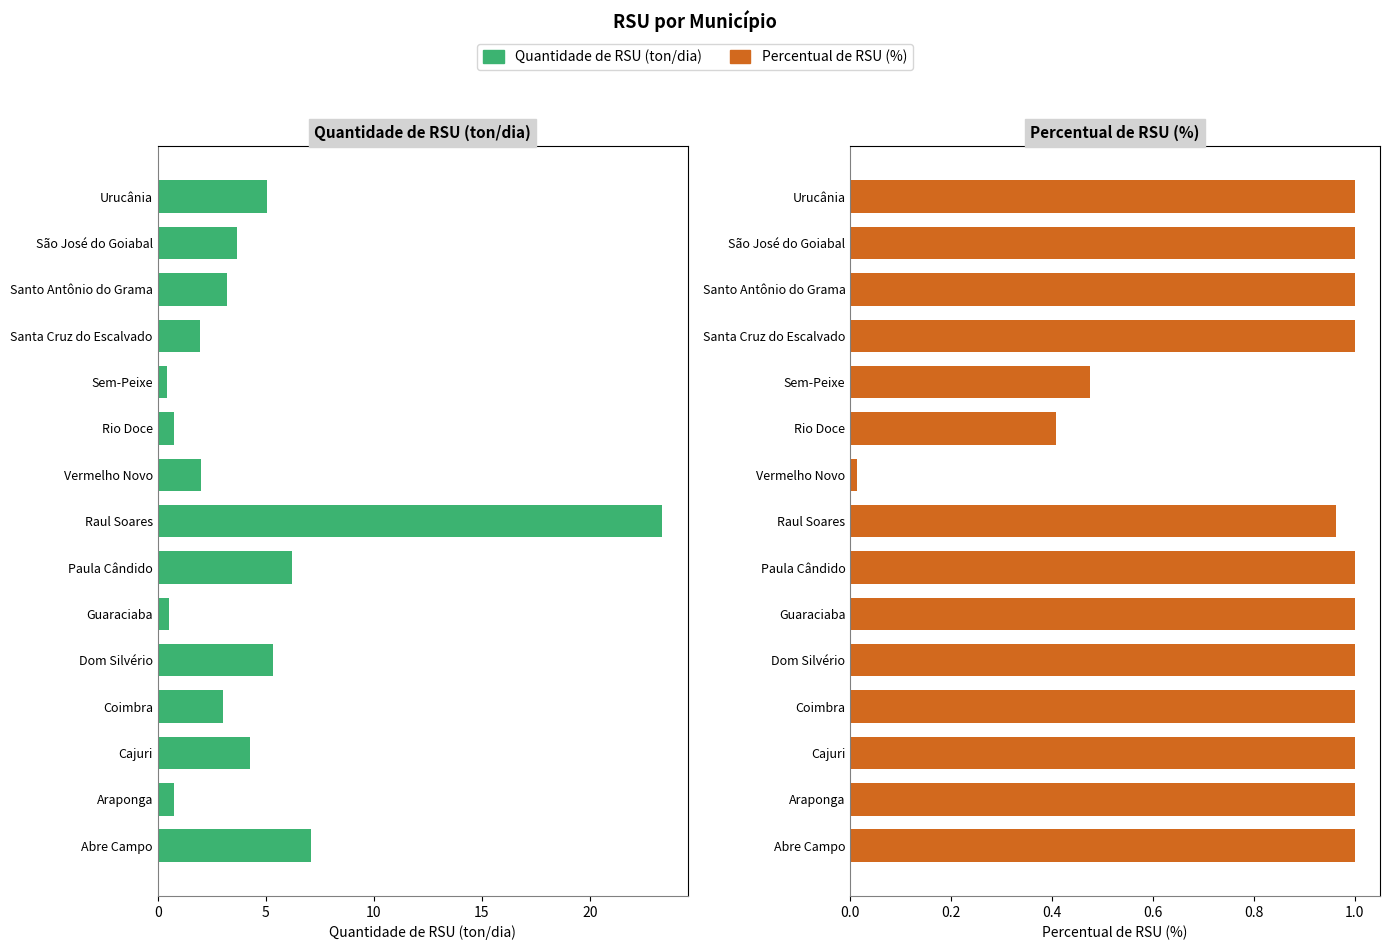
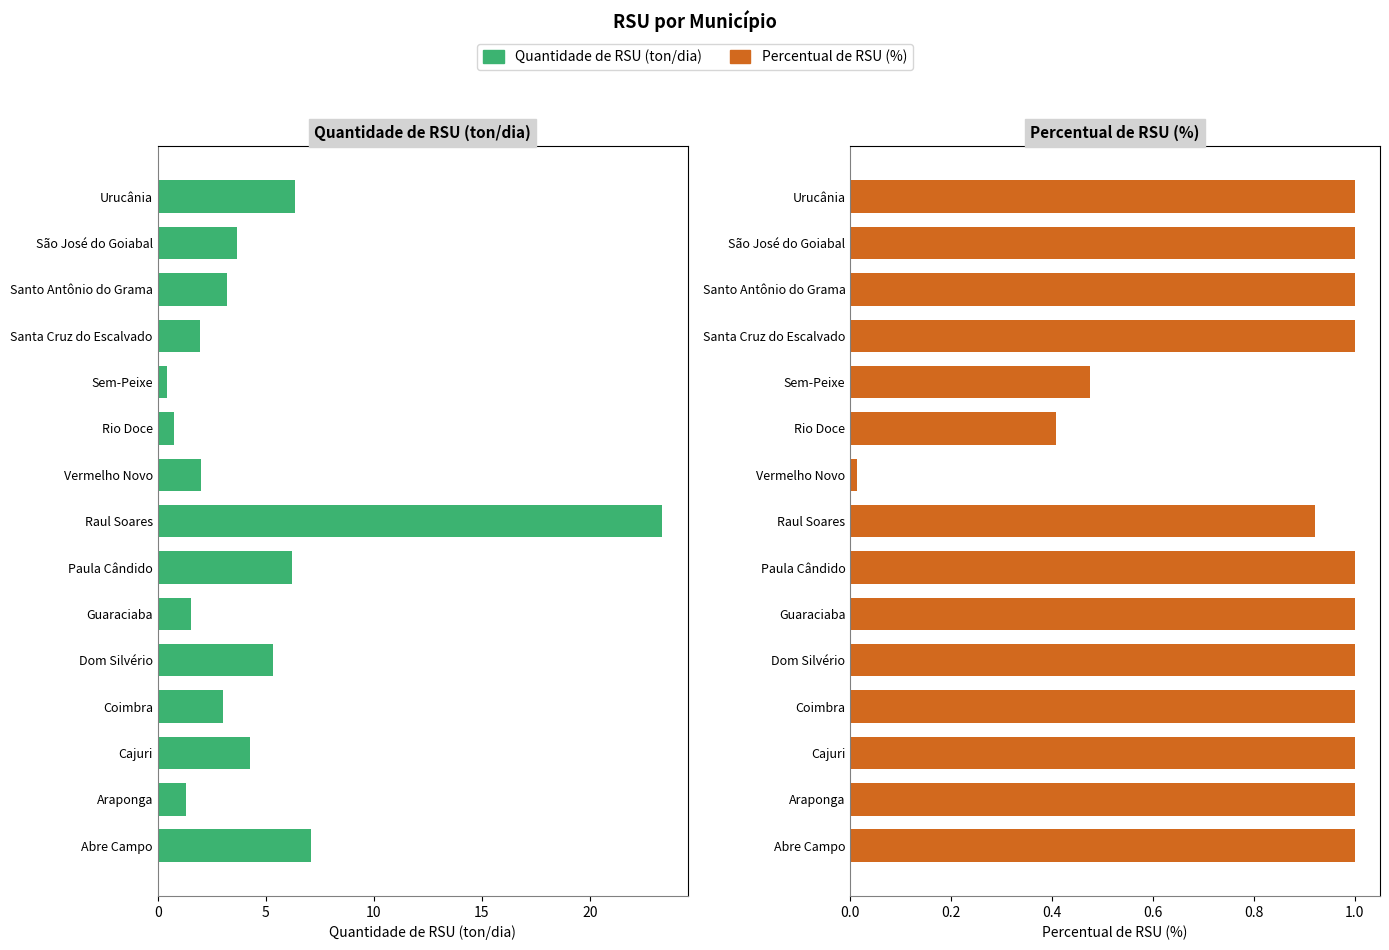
  {
    "Quantidade de RSU (ton/dia)": {
-     "Urucânia": 5.1,
+     "Urucânia": 6.4,
      "São José do Goiabal": 3.7,
      "Santo Antônio do Grama": 3.2,
      "Santa Cruz do Escalvado": 2.0,
      "Sem-Peixe": 0.4,
      "Rio Doce": 0.8,
      "Vermelho Novo": 2.0,
      "Raul Soares": 23.4,
      "Paula Cândido": 6.2,
-     "Guaraciaba": 0.5,
+     "Guaraciaba": 1.6,
      "Dom Silvério": 5.3,
      "Coimbra": 3.0,
      "Cajuri": 4.3,
-     "Araponga": 0.7,
+     "Araponga": 1.3,
      "Abre Campo": 7.1
    },
    "Percentual de RSU (%)": {
      "Urucânia": 1.00,
      "São José do Goiabal": 1.00,
      "Santo Antônio do Grama": 1.00,
      "Santa Cruz do Escalvado": 1.00,
      "Sem-Peixe": 0.48,
      "Rio Doce": 0.41,
      "Vermelho Novo": 0.01,
-     "Raul Soares": 0.96,
+     "Raul Soares": 0.92,
      "Paula Cândido": 1.00,
      "Guaraciaba": 1.00,
      "Dom Silvério": 1.00,
      "Coimbra": 1.00,
      "Cajuri": 1.00,
      "Araponga": 1.00,
      "Abre Campo": 1.00
    }
  }
